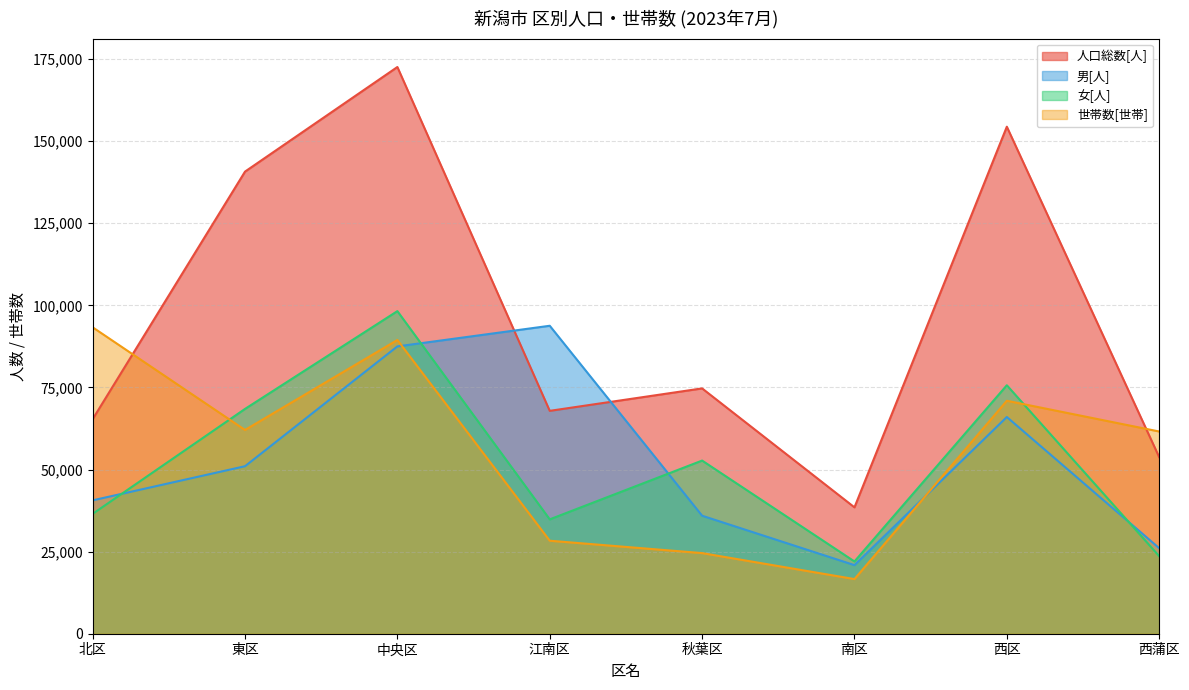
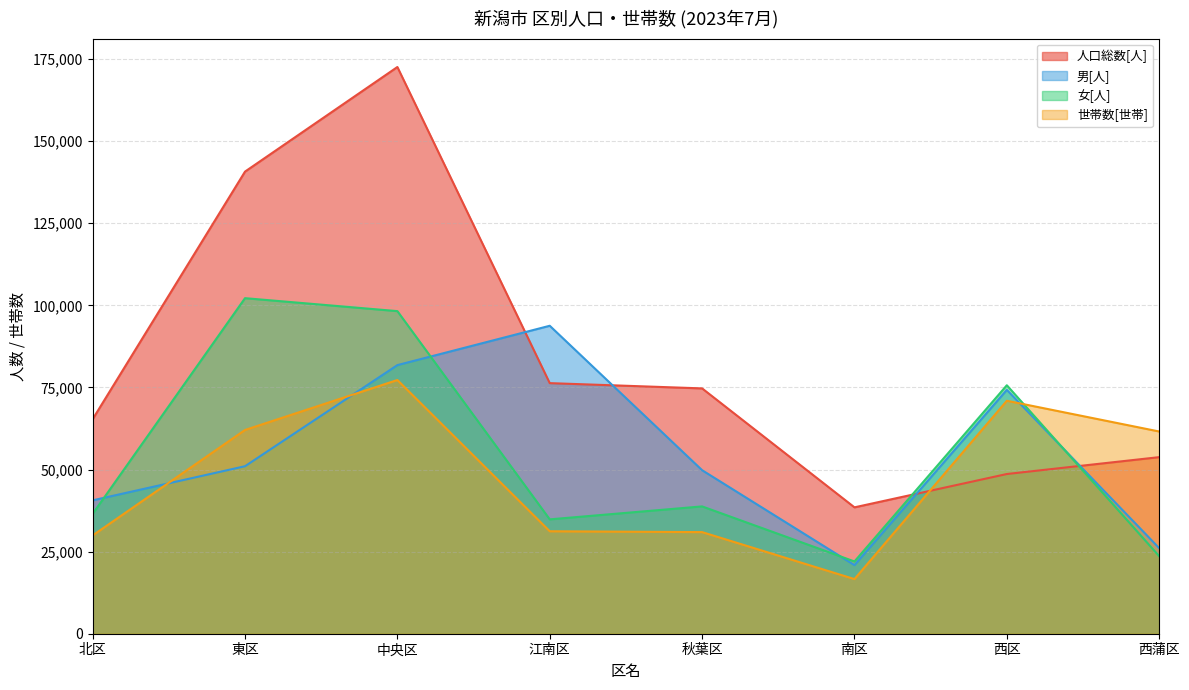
  {
    "人口総数[人]": {
      "北区": "65,000",
      "東区": "141,000",
      "中央区": "173,000",
-     "江南区": "68,000",
+     "江南区": "76,000",
      "秋葉区": "75,000",
      "南区": "38,000",
-     "西区": "154,000",
+     "西区": "49,000",
      "西蒲区": "54,000"
    },
    "男[人]": {
      "北区": "41,000",
      "東区": "51,000",
-     "中央区": "87,000",
+     "中央区": "82,000",
      "江南区": "94,000",
-     "秋葉区": "36,000",
+     "秋葉区": "50,000",
      "南区": "21,000",
-     "西区": "66,000",
+     "西区": "74,000",
      "西蒲区": "26,000"
    },
    "女[人]": {
      "北区": "37,000",
-     "東区": "68,000",
+     "東区": "102,000",
      "中央区": "98,000",
      "江南区": "35,000",
-     "秋葉区": "53,000",
+     "秋葉区": "39,000",
      "南区": "22,000",
      "西区": "76,000",
      "西蒲区": "24,000"
    },
    "世帯数[世帯]": {
-     "北区": "93,000",
+     "北区": "30,000",
      "東区": "62,000",
-     "中央区": "89,000",
-     "江南区": "28,000",
-     "秋葉区": "25,000",
+     "中央区": "77,000",
+     "江南区": "31,000",
+     "秋葉区": "31,000",
      "南区": "17,000",
      "西区": "71,000",
      "西蒲区": "62,000"
    }
  }
